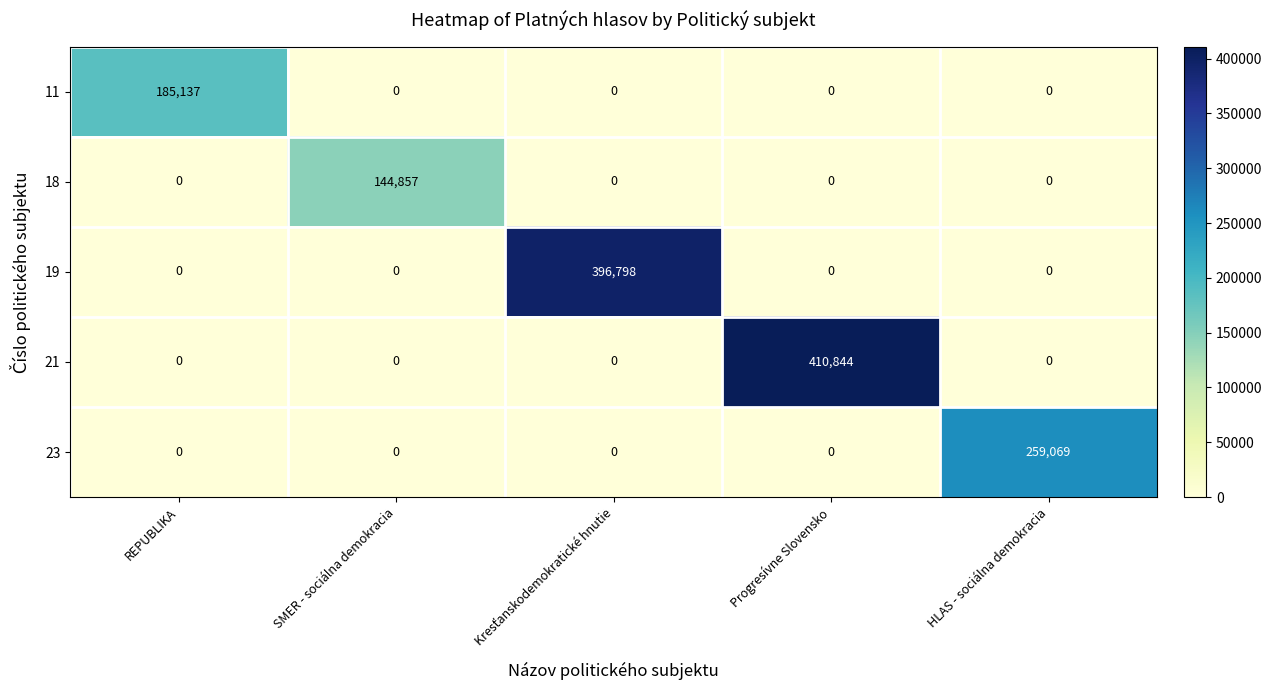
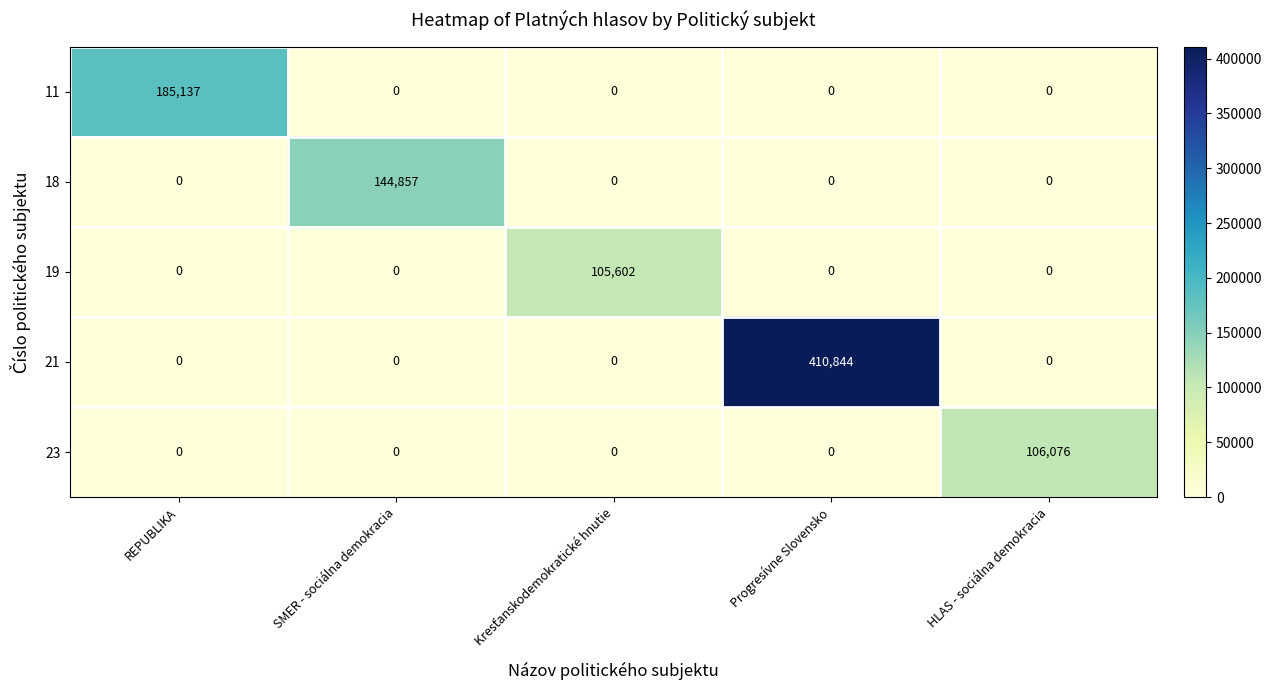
  {
    "11": {
      "REPUBLIKA": "185,137",
      "SMER - sociálna demokracia": "0",
      "Kresťanskodemokratické hnutie": "0",
      "Progresívne Slovensko": "0",
      "HLAS - sociálna demokracia": "0"
    },
    "18": {
      "REPUBLIKA": "0",
      "SMER - sociálna demokracia": "144,857",
      "Kresťanskodemokratické hnutie": "0",
      "Progresívne Slovensko": "0",
      "HLAS - sociálna demokracia": "0"
    },
    "19": {
      "REPUBLIKA": "0",
      "SMER - sociálna demokracia": "0",
-     "Kresťanskodemokratické hnutie": "396,798",
+     "Kresťanskodemokratické hnutie": "105,602",
      "Progresívne Slovensko": "0",
      "HLAS - sociálna demokracia": "0"
    },
    "21": {
      "REPUBLIKA": "0",
      "SMER - sociálna demokracia": "0",
      "Kresťanskodemokratické hnutie": "0",
      "Progresívne Slovensko": "410,844",
      "HLAS - sociálna demokracia": "0"
    },
    "23": {
      "REPUBLIKA": "0",
      "SMER - sociálna demokracia": "0",
      "Kresťanskodemokratické hnutie": "0",
      "Progresívne Slovensko": "0",
-     "HLAS - sociálna demokracia": "259,069"
+     "HLAS - sociálna demokracia": "106,076"
    }
  }
